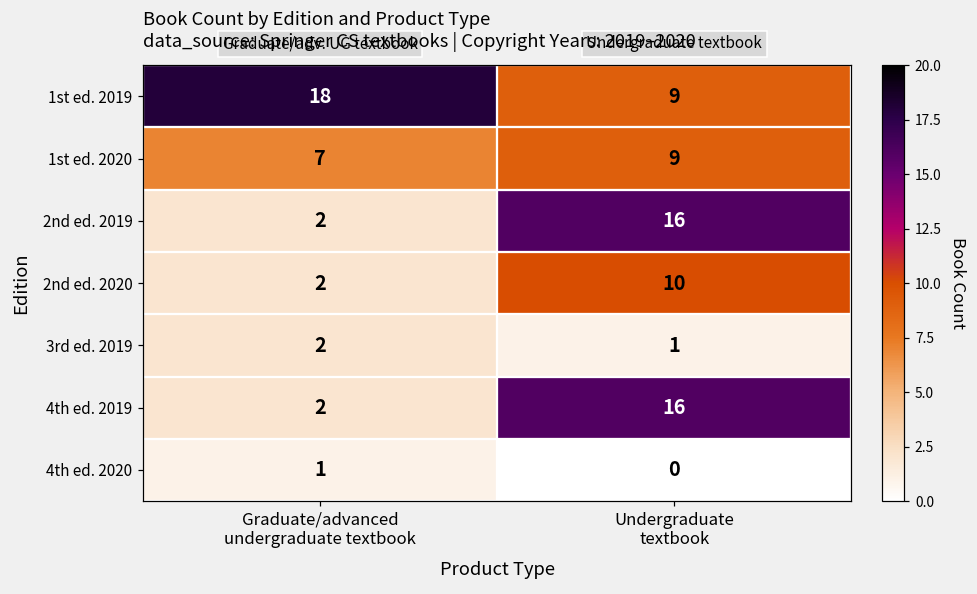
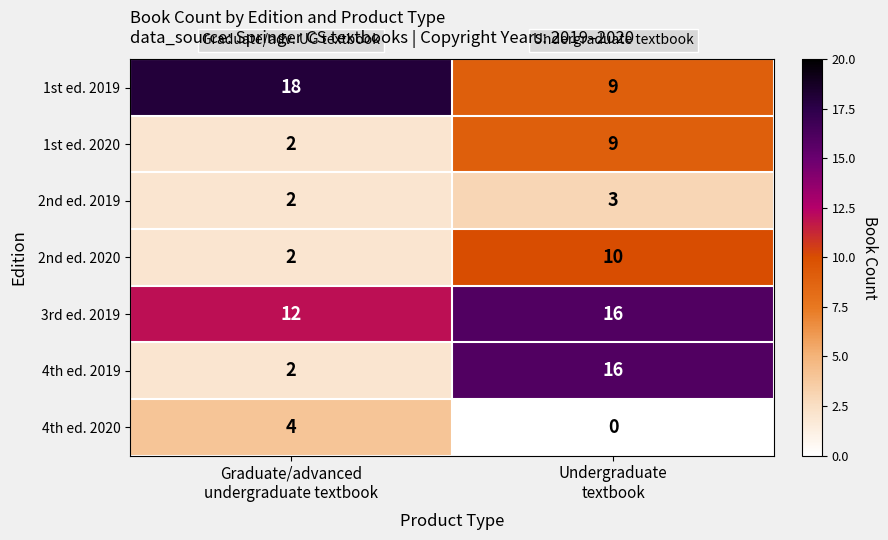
  {
    "1st ed. 2019": {
      "Graduate/advanced undergraduate textbook": 18,
      "Undergraduate textbook": 9
    },
    "1st ed. 2020": {
-     "Graduate/advanced undergraduate textbook": 7,
+     "Graduate/advanced undergraduate textbook": 2,
      "Undergraduate textbook": 9
    },
    "2nd ed. 2019": {
      "Graduate/advanced undergraduate textbook": 2,
-     "Undergraduate textbook": 16
+     "Undergraduate textbook": 3
    },
    "2nd ed. 2020": {
      "Graduate/advanced undergraduate textbook": 2,
      "Undergraduate textbook": 10
    },
    "3rd ed. 2019": {
-     "Graduate/advanced undergraduate textbook": 2,
-     "Undergraduate textbook": 1
+     "Graduate/advanced undergraduate textbook": 12,
+     "Undergraduate textbook": 16
    },
    "4th ed. 2019": {
      "Graduate/advanced undergraduate textbook": 2,
      "Undergraduate textbook": 16
    },
    "4th ed. 2020": {
-     "Graduate/advanced undergraduate textbook": 1,
+     "Graduate/advanced undergraduate textbook": 4,
      "Undergraduate textbook": 0
    }
  }
